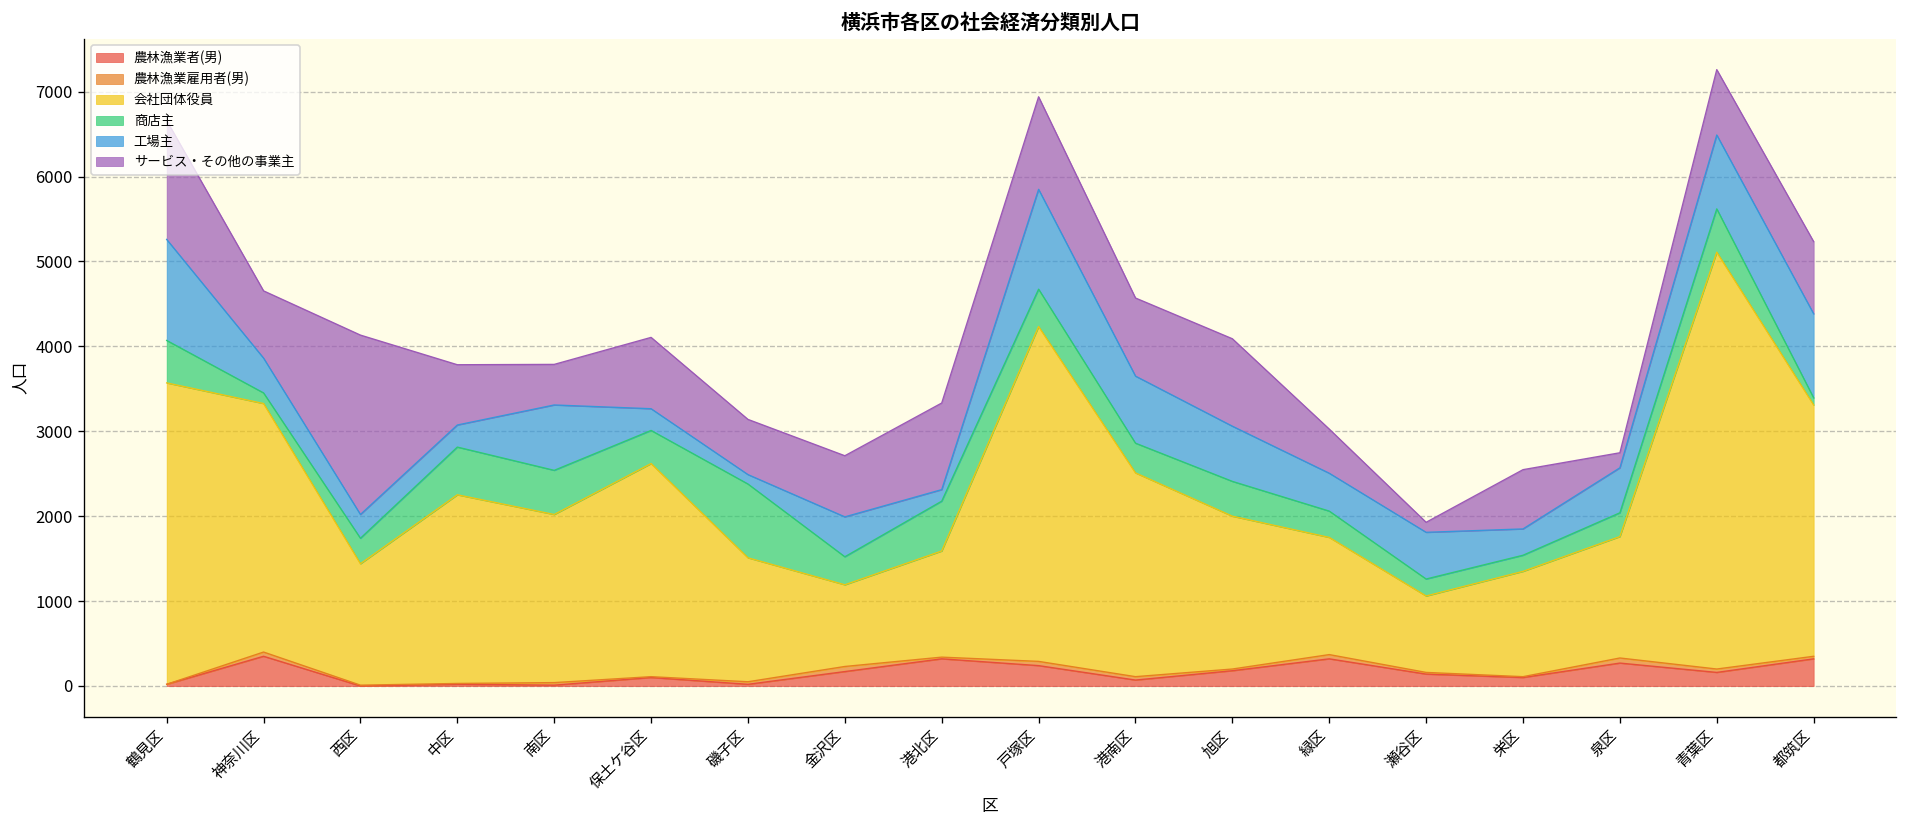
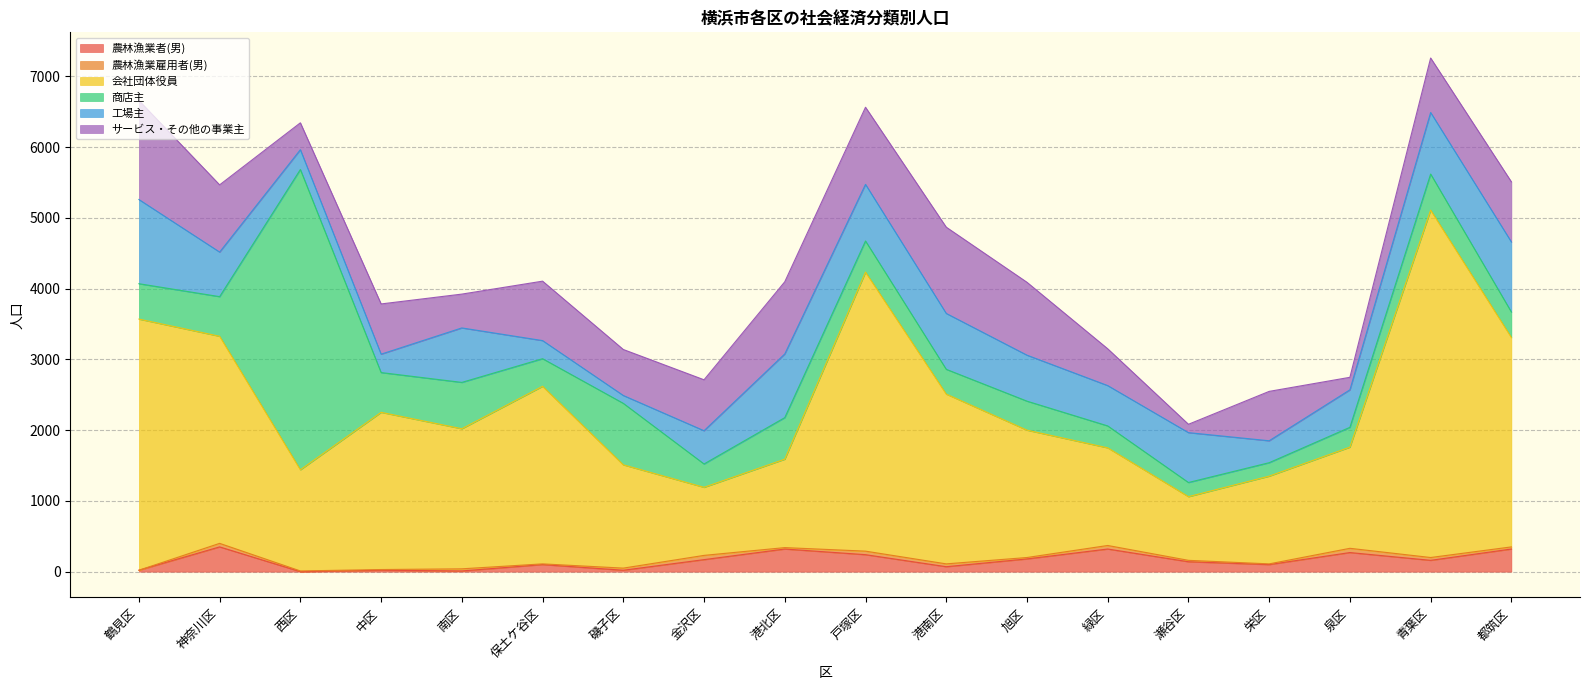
  {
    "会社団体役員": {
      "鶴見区": 3600,
      "神奈川区": 2900,
      "西区": 1400,
      "中区": 2200,
      "南区": 2000,
      "保土ケ谷区": 2500,
      "磯子区": 1500,
      "金沢区": 1000,
      "港北区": 1300,
      "戸塚区": 3900,
      "港南区": 2400,
      "旭区": 1800,
      "緑区": 1400,
      "瀬谷区": 900,
      "栄区": 1200,
      "泉区": 1400,
      "青葉区": 4900,
      "都筑区": 3000
    },
    "商店主": {
      "鶴見区": 500,
-     "神奈川区": 100,
-     "西区": 300,
+     "神奈川区": 600,
+     "西区": 4200,
      "中区": 600,
-     "南区": 500,
+     "南区": 700,
      "保土ケ谷区": 400,
      "磯子区": 900,
      "金沢区": 300,
      "港北区": 600,
      "戸塚区": 400,
      "港南区": 400,
      "旭区": 400,
      "緑区": 300,
      "瀬谷区": 200,
      "栄区": 200,
      "泉区": 300,
      "青葉区": 500,
-     "都筑区": 100
+     "都筑区": 400
    },
    "工場主": {
      "鶴見区": 1200,
-     "神奈川区": 400,
+     "神奈川区": 600,
      "西区": 300,
      "中区": 300,
      "南区": 800,
      "保土ケ谷区": 300,
      "磯子区": 100,
      "金沢区": 500,
-     "港北区": 100,
-     "戸塚区": 1200,
+     "港北区": 900,
+     "戸塚区": 800,
      "港南区": 800,
      "旭区": 700,
-     "緑区": 400,
-     "瀬谷区": 600,
+     "緑区": 600,
+     "瀬谷区": 700,
      "栄区": 300,
      "泉区": 500,
      "青葉区": 900,
      "都筑区": 1000
    },
    "サービス・その他の事業主": {
-     "神奈川区": 800,
-     "西区": 2100,
+     "神奈川区": 1000,
+     "西区": 400,
      "中区": 700,
      "南区": 500,
      "保土ケ谷区": 800,
      "磯子区": 700,
      "金沢区": 700,
      "港北区": 1000,
      "戸塚区": 1100,
-     "港南区": 900,
+     "港南区": 1200,
      "旭区": 1000,
      "緑区": 500,
      "瀬谷区": 100,
      "栄区": 700,
      "泉区": 200,
      "青葉区": 800,
      "都筑区": 900
    }
  }
